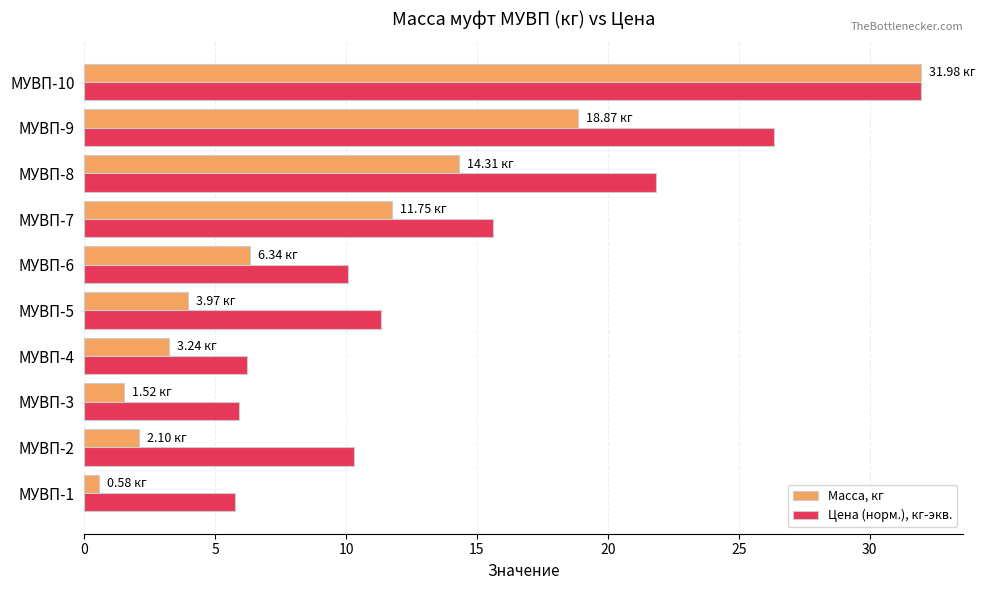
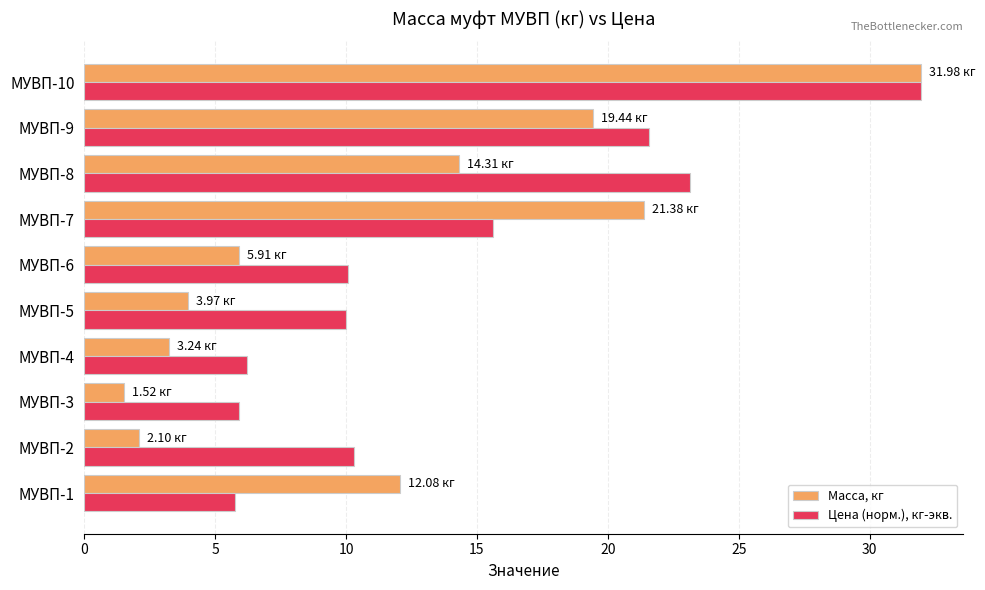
  {
    "Масса, кг": {
      "МУВП-10": 31.98,
-     "МУВП-9": 18.87,
+     "МУВП-9": 19.44,
      "МУВП-8": 14.31,
-     "МУВП-7": 11.75,
-     "МУВП-6": 6.34,
+     "МУВП-7": 21.38,
+     "МУВП-6": 5.91,
      "МУВП-5": 3.97,
      "МУВП-4": 3.24,
      "МУВП-3": 1.52,
      "МУВП-2": 2.10,
-     "МУВП-1": 0.58
+     "МУВП-1": 12.08
    },
    "Цена (норм.), кг-экв.": {
-     "МУВП-9": 26.4,
-     "МУВП-8": 21.8,
+     "МУВП-9": 21.6,
+     "МУВП-8": 23.1,
      "МУВП-7": 15.6,
      "МУВП-6": 10.1,
-     "МУВП-5": 11.4,
+     "МУВП-5": 10.0,
      "МУВП-4": 6.2,
      "МУВП-3": 5.9,
      "МУВП-2": 10.3,
      "МУВП-1": 5.8
    }
  }
